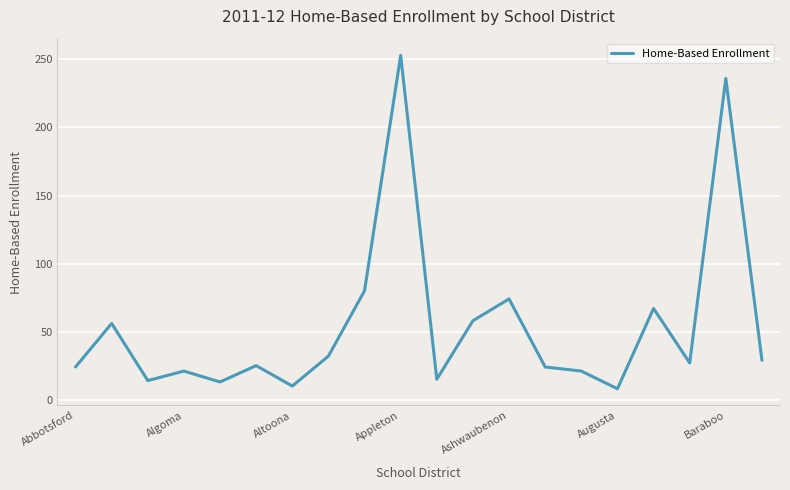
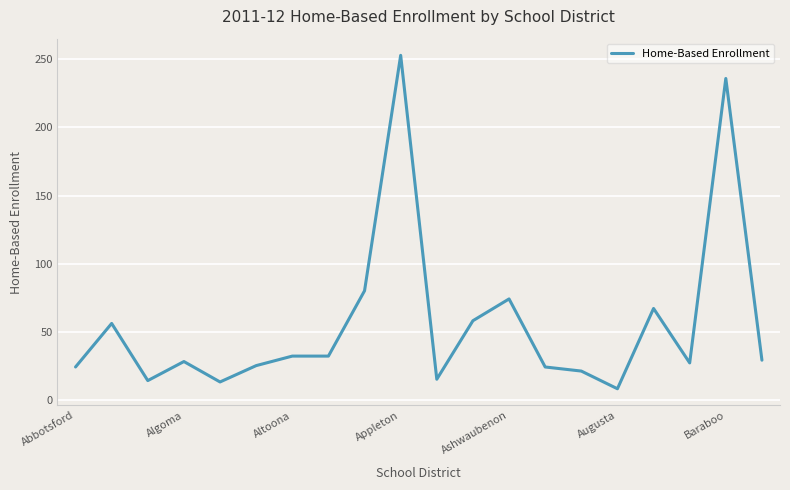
  {
    "Abbotsford": 24,
-   "Algoma": 21,
-   "Altoona": 10,
+   "Algoma": 28,
+   "Altoona": 32,
    "Appleton": 253,
    "Ashwaubenon": 74,
    "Augusta": 8,
    "Baraboo": 236
  }
